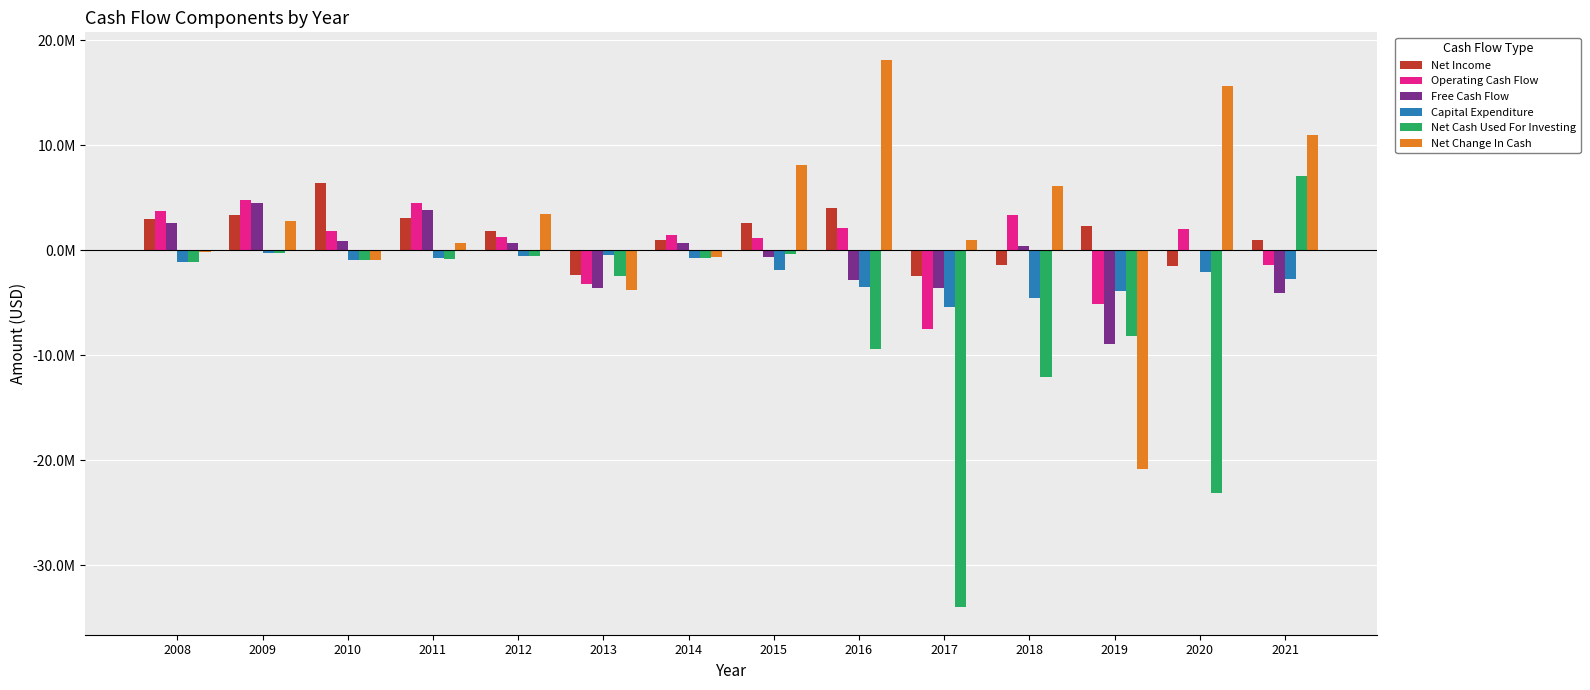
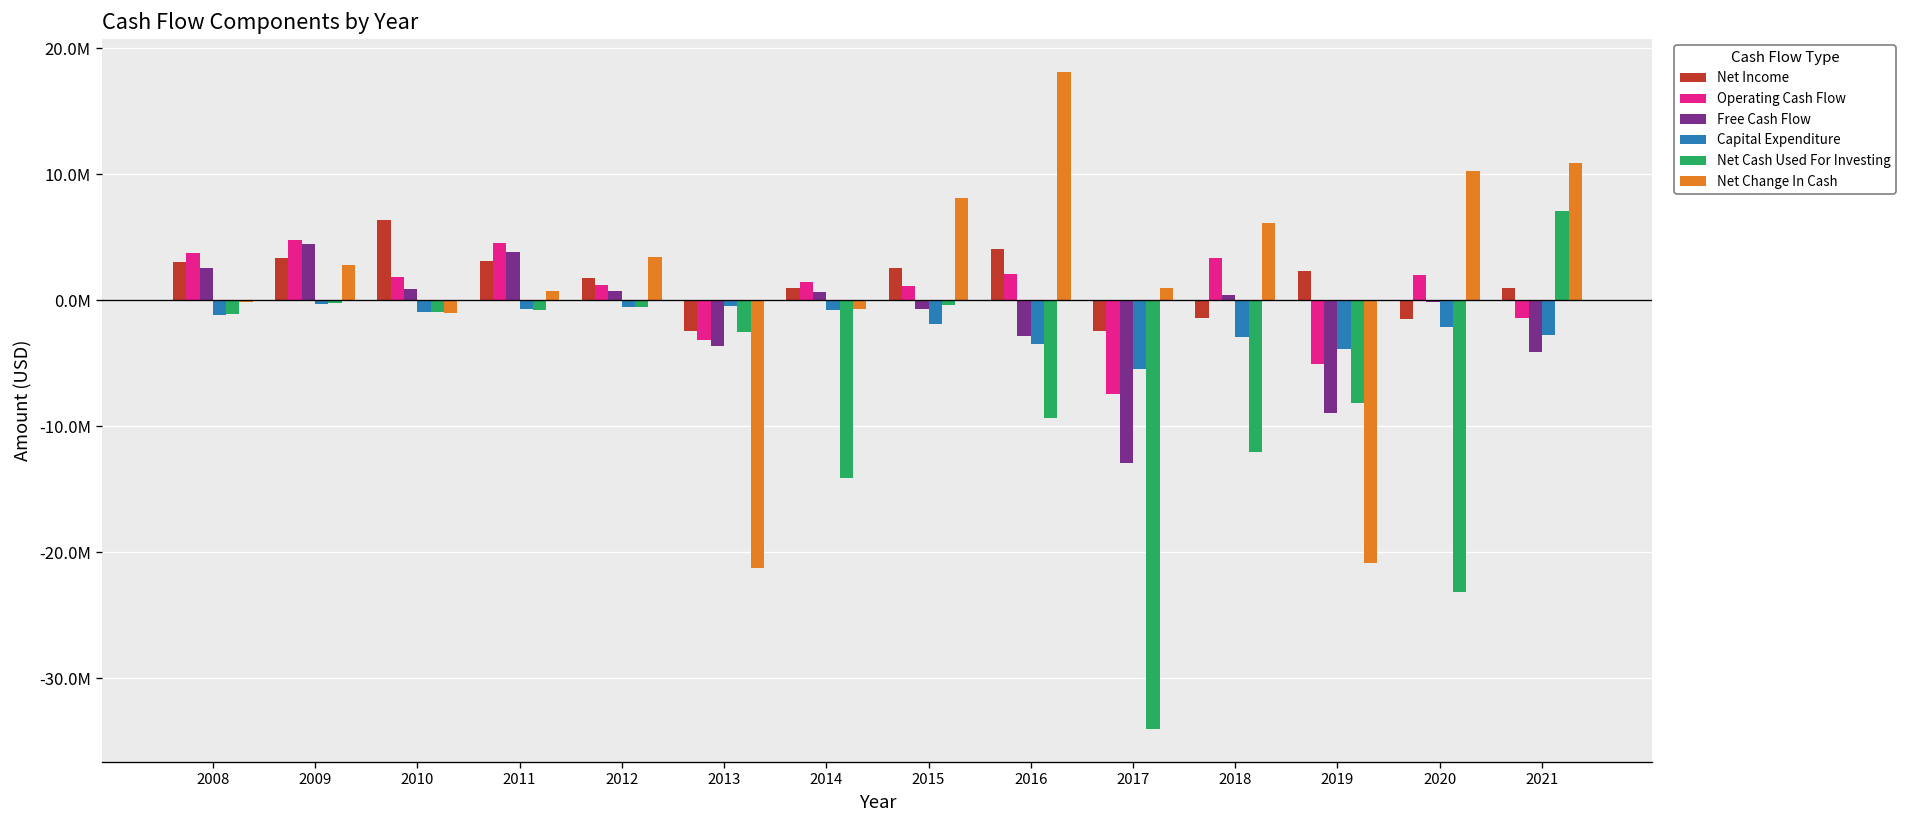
  {
    "Net Income": {
      "2008": 3000000,
      "2009": 3300000,
      "2010": 6400000,
      "2011": 3100000,
      "2012": 1800000,
      "2013": -2400000,
      "2014": 1000000,
      "2015": 2600000,
      "2016": 4100000,
      "2017": -2400000,
      "2018": -1400000,
      "2019": 2300000,
      "2020": -1500000,
      "2021": 1000000
    },
    "Operating Cash Flow": {
      "2008": 3700000,
      "2009": 4800000,
      "2010": 1900000,
      "2011": 4500000,
      "2012": 1200000,
      "2013": -3200000,
      "2014": 1400000,
      "2015": 1200000,
      "2016": 2100000,
      "2017": -7500000,
      "2018": 3300000,
      "2019": -5100000,
      "2020": 2000000,
      "2021": -1400000
    },
    "Free Cash Flow": {
      "2008": 2600000,
      "2009": 4500000,
      "2010": 900000,
      "2011": 3800000,
      "2012": 700000,
      "2013": -3600000,
      "2014": 700000,
      "2015": -700000,
      "2016": -2900000,
-     "2017": -3600000,
+     "2017": -12900000,
      "2018": 400000,
      "2019": -9000000,
      "2021": -4100000
    },
    "Capital Expenditure": {
      "2008": -1100000,
      "2009": -300000,
      "2010": -1000000,
      "2011": -700000,
      "2012": -500000,
      "2013": -400000,
      "2014": -700000,
      "2015": -1800000,
      "2016": -3500000,
      "2017": -5400000,
-     "2018": -4600000,
+     "2018": -2900000,
      "2019": -3900000,
      "2020": -2100000,
      "2021": -2700000
    },
    "Net Cash Used For Investing": {
      "2008": -1100000,
      "2010": -1000000,
      "2011": -800000,
      "2012": -600000,
      "2013": -2500000,
-     "2014": -700000,
+     "2014": -14100000,
      "2015": -400000,
      "2016": -9400000,
      "2017": -34000000,
      "2018": -12000000,
      "2019": -8200000,
      "2020": -23200000,
      "2021": 7100000
    },
    "Net Change In Cash": {
      "2009": 2800000,
      "2010": -1000000,
      "2011": 700000,
      "2012": 3500000,
-     "2013": -3800000,
+     "2013": -21300000,
      "2014": -700000,
      "2015": 8100000,
      "2016": 18100000,
      "2017": 1000000,
      "2018": 6100000,
      "2019": -20800000,
-     "2020": 15700000,
+     "2020": 10300000,
      "2021": 10900000
    }
  }
